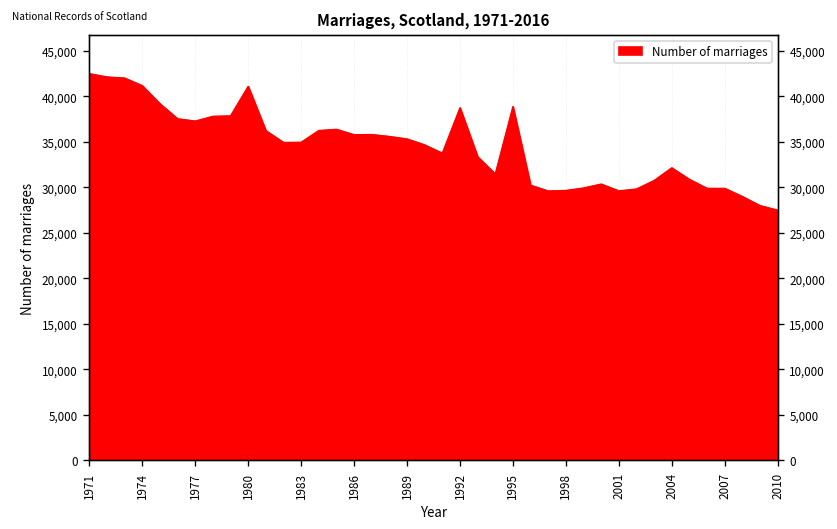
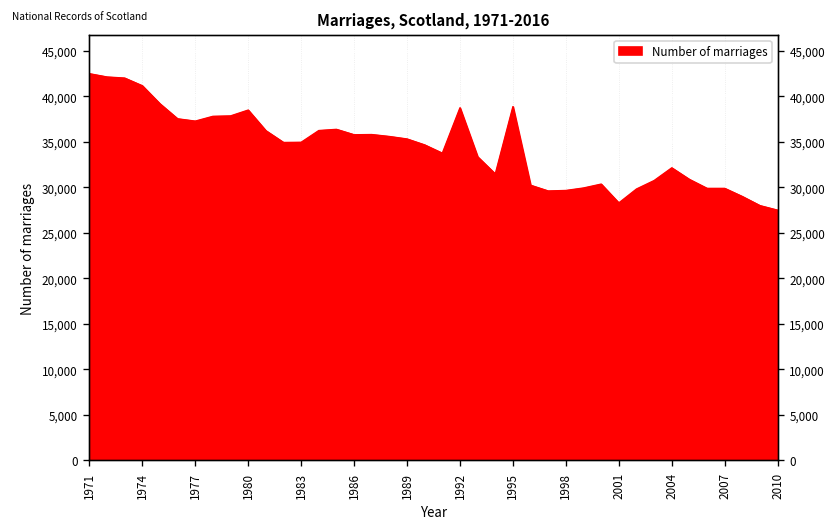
  {
    "1971": "43,000",
    "1974": "41,000",
    "1977": "37,000",
-   "1980": "41,000",
+   "1980": "39,000",
    "1983": "35,000",
    "1986": "36,000",
    "1989": "35,000",
    "1992": "39,000",
    "1995": "39,000",
    "1998": "30,000",
-   "2001": "30,000",
+   "2001": "28,000",
    "2004": "32,000",
    "2007": "30,000",
    "2010": "28,000"
  }
